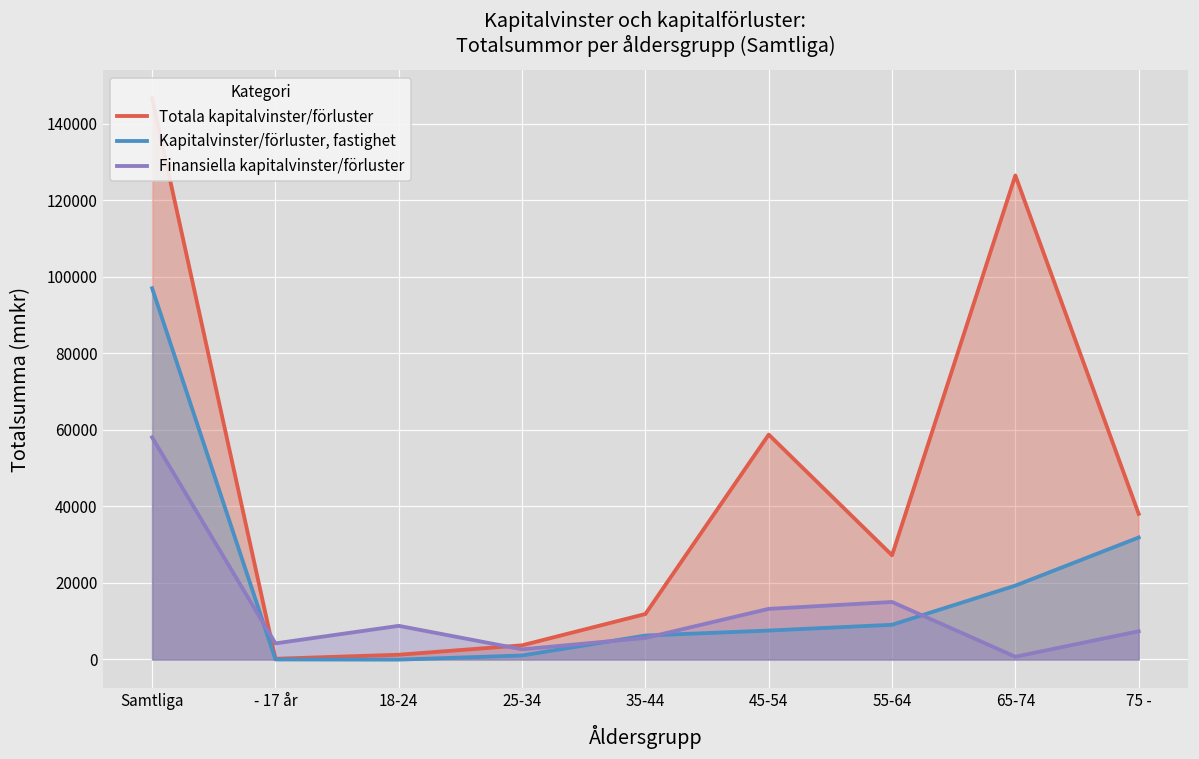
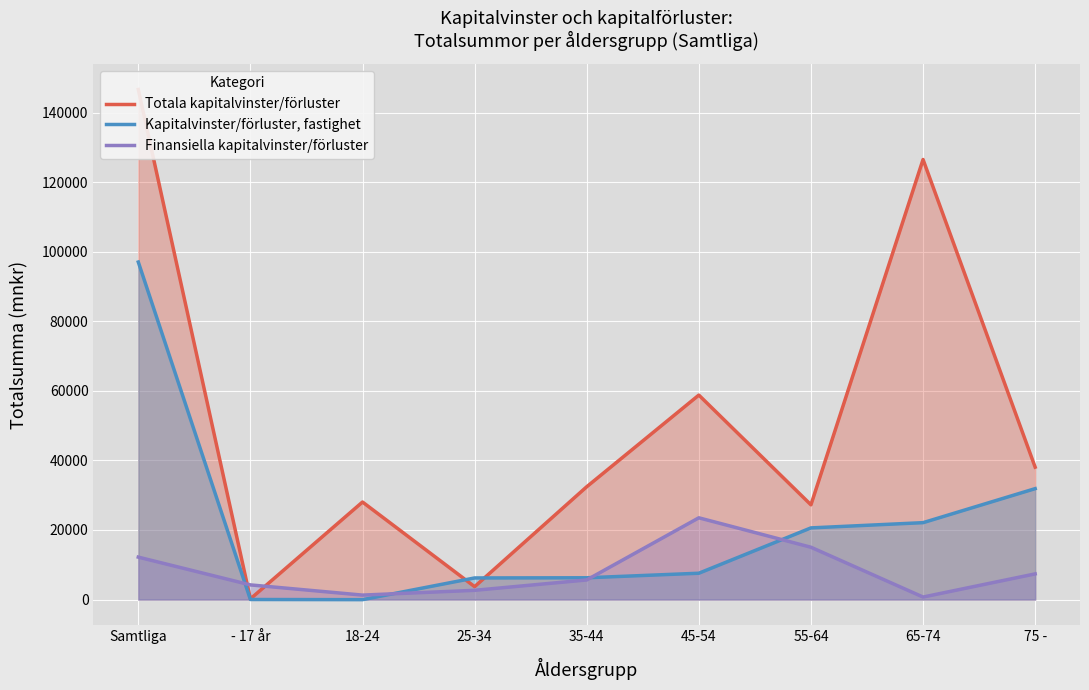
  {
    "Totala kapitalvinster/förluster": {
-     "18-24": 1000,
+     "18-24": 28000,
      "25-34": 4000,
-     "35-44": 12000,
+     "35-44": 32000,
      "45-54": 59000,
      "55-64": 27000,
      "65-74": 126000,
      "75 -": 38000
    },
    "Kapitalvinster/förluster, fastighet": {
      "Samtliga": 97000,
      "18-24": 0,
-     "25-34": 1000,
+     "25-34": 6000,
      "45-54": 8000,
-     "55-64": 9000,
-     "65-74": 19000,
+     "55-64": 21000,
+     "65-74": 22000,
      "75 -": 32000
    },
    "Finansiella kapitalvinster/förluster": {
-     "Samtliga": 58000,
+     "Samtliga": 12000,
      "- 17 år": 4000,
-     "18-24": 9000,
+     "18-24": 1000,
      "25-34": 3000,
-     "45-54": 13000,
+     "45-54": 23000,
      "55-64": 15000,
      "65-74": 1000,
      "75 -": 7000
    }
  }
